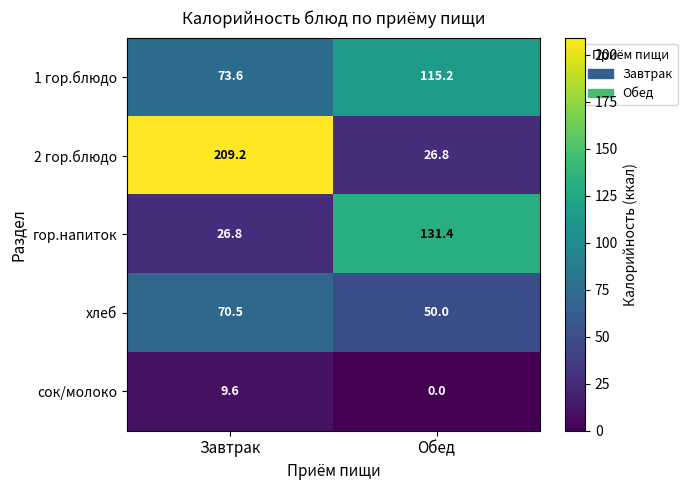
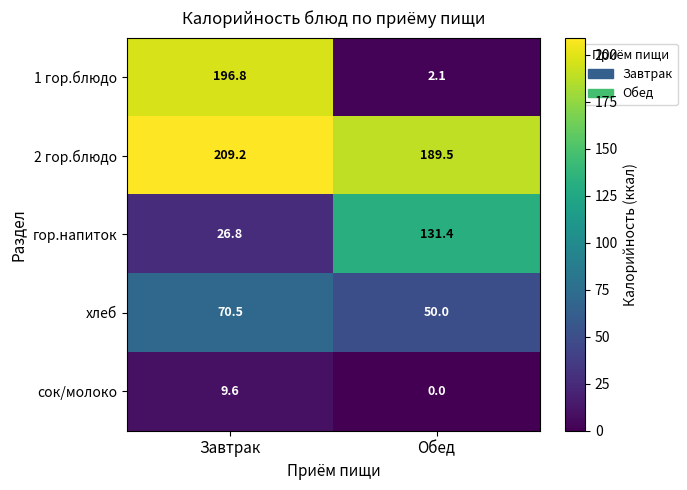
  {
    "1 гор.блюдо": {
-     "Завтрак": 73.6,
-     "Обед": 115.2
+     "Завтрак": 196.8,
+     "Обед": 2.1
    },
    "2 гор.блюдо": {
      "Завтрак": 209.2,
-     "Обед": 26.8
+     "Обед": 189.5
    },
    "гор.напиток": {
      "Завтрак": 26.8,
      "Обед": 131.4
    },
    "хлеб": {
      "Завтрак": 70.5,
      "Обед": 50.0
    },
    "сок/молоко": {
      "Завтрак": 9.6,
      "Обед": 0.0
    }
  }
